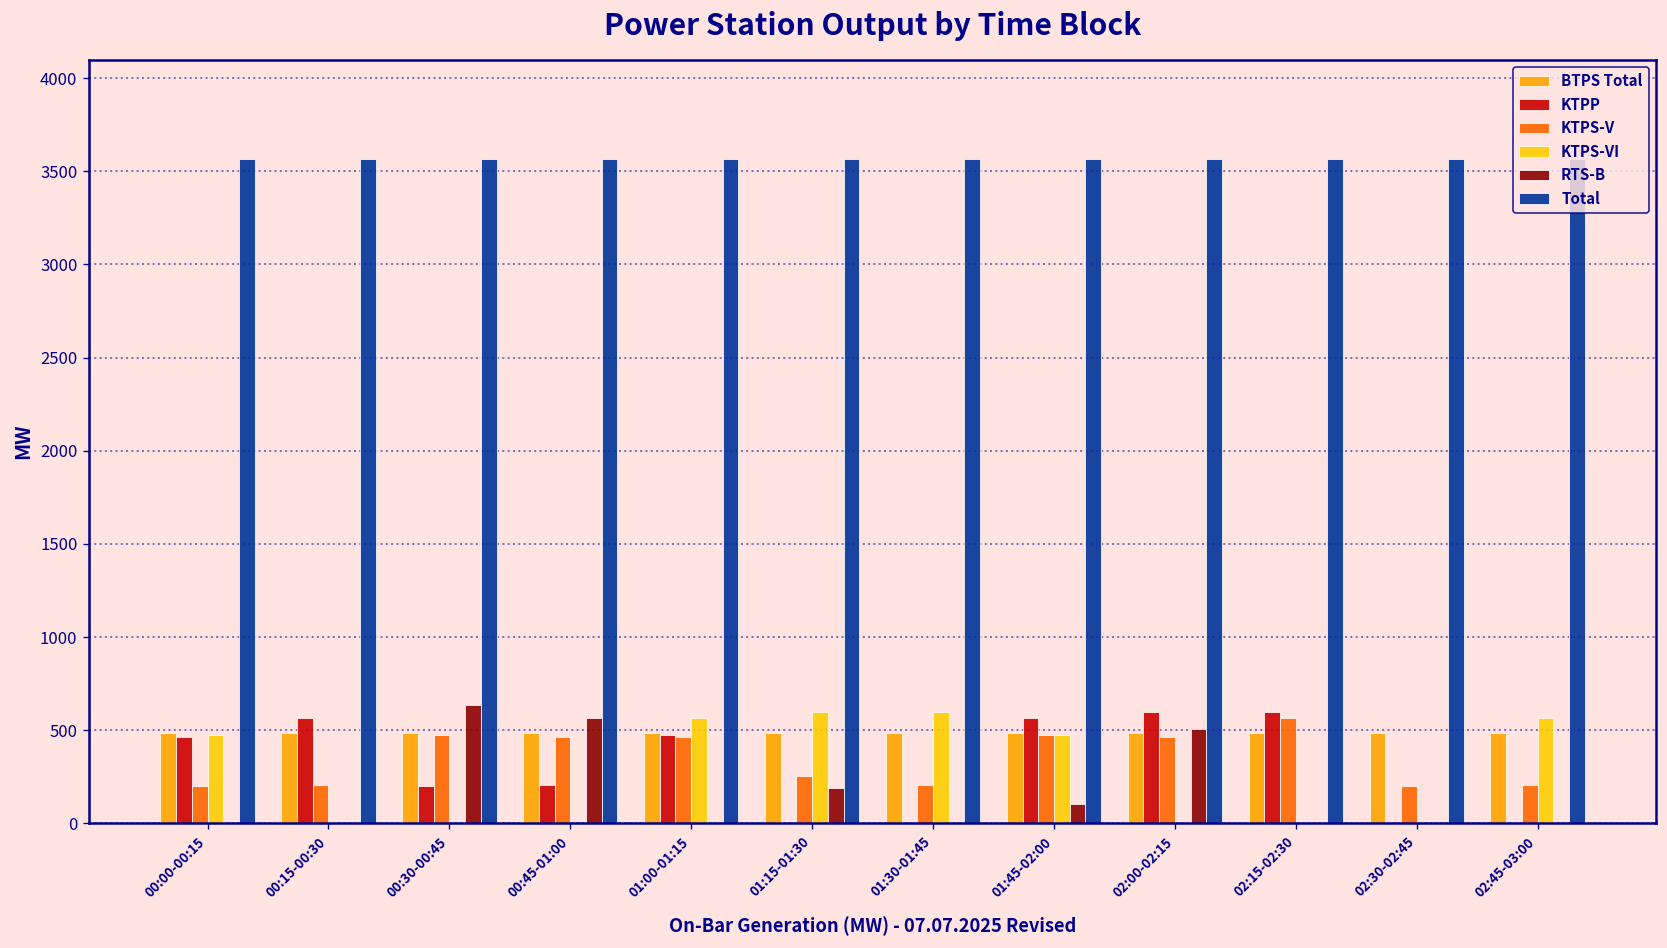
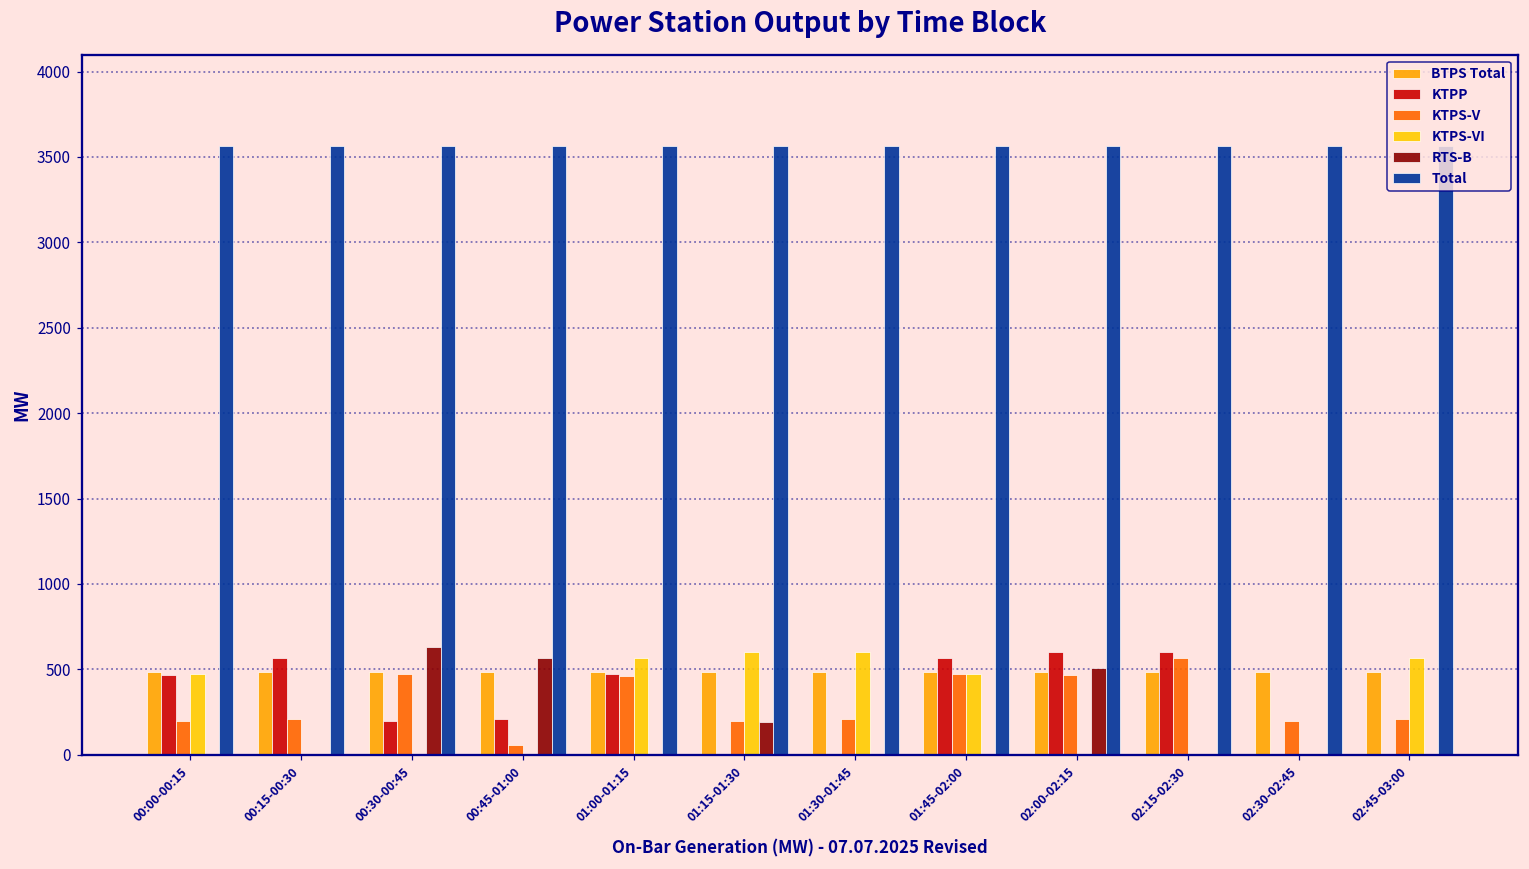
  {
    "KTPP": {
      "00:00-00:15": 470,
      "00:15-00:30": 570,
      "00:30-00:45": 200,
      "00:45-01:00": 210,
      "01:00-01:15": 470,
      "01:15-01:30": 0,
      "01:30-01:45": 0,
      "01:45-02:00": 570,
      "02:00-02:15": 600,
      "02:15-02:30": 600,
      "02:30-02:45": 0,
      "02:45-03:00": 0
    },
    "KTPS-V": {
      "00:00-00:15": 200,
      "00:15-00:30": 210,
      "00:30-00:45": 470,
-     "00:45-01:00": 470,
+     "00:45-01:00": 50,
      "01:00-01:15": 460,
-     "01:15-01:30": 260,
+     "01:15-01:30": 200,
      "01:30-01:45": 210,
      "01:45-02:00": 470,
      "02:00-02:15": 470,
      "02:15-02:30": 570,
      "02:30-02:45": 200,
      "02:45-03:00": 210
    },
    "RTS-B": {
      "00:00-00:15": 0,
      "00:15-00:30": 0,
      "00:30-00:45": 630,
      "00:45-01:00": 570,
      "01:00-01:15": 0,
      "01:15-01:30": 190,
      "01:30-01:45": 0,
-     "01:45-02:00": 100,
+     "01:45-02:00": 0,
      "02:00-02:15": 510,
      "02:15-02:30": 0,
      "02:30-02:45": 0,
      "02:45-03:00": 0
    },
    "Total": {
      "00:00-00:15": 3560,
      "00:15-00:30": 3560,
      "00:30-00:45": 3560,
      "00:45-01:00": 3560,
      "01:00-01:15": 3560,
      "01:15-01:30": 3560,
      "01:30-01:45": 3560,
      "01:45-02:00": 3560,
      "02:00-02:15": 3560,
      "02:15-02:30": 3560,
      "02:30-02:45": 3560
    }
  }
